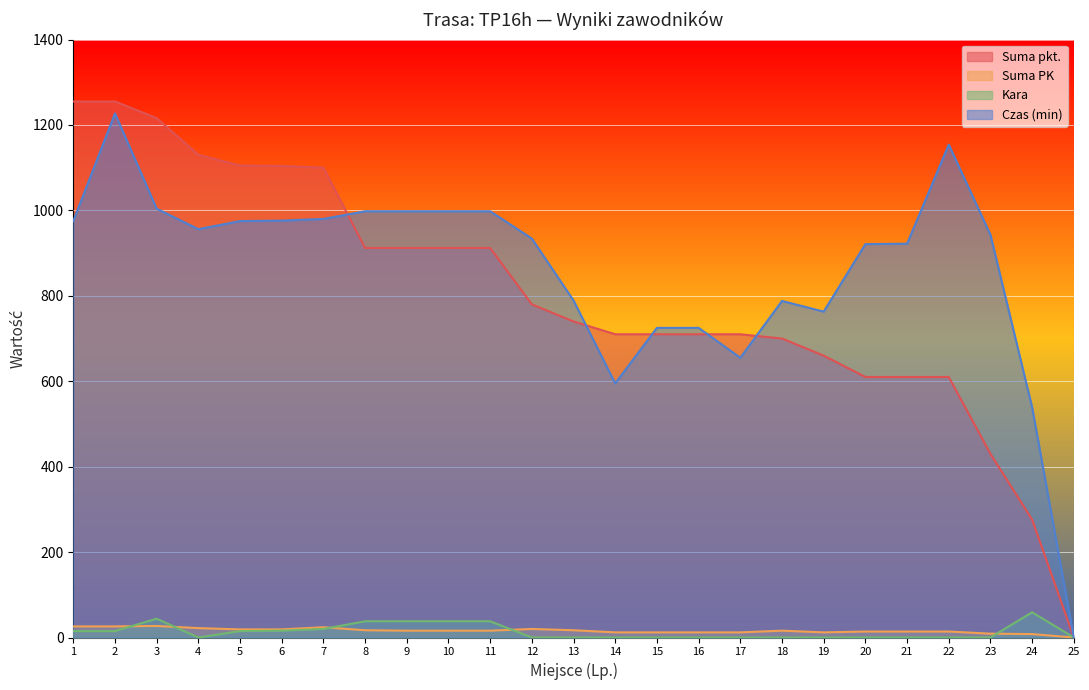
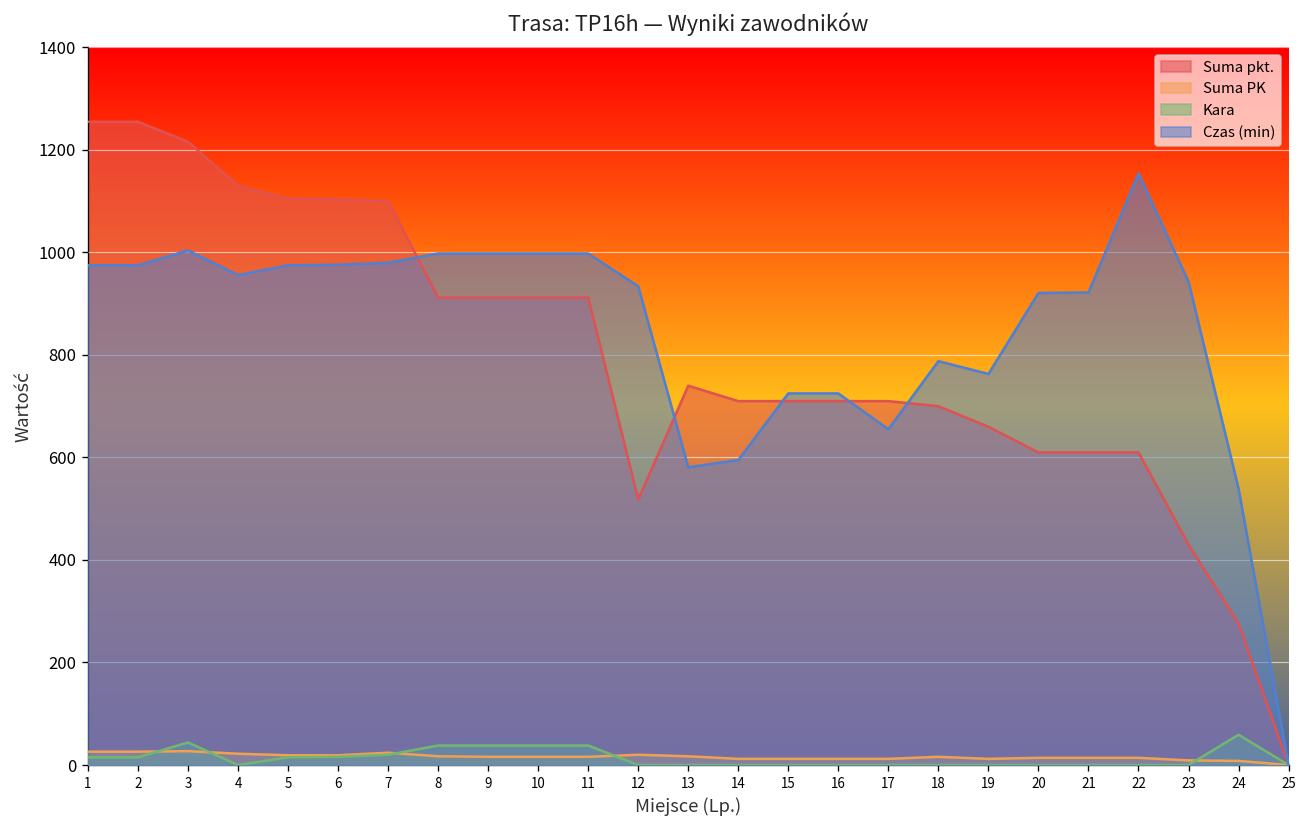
  {
    "Suma pkt.": {
      "1": 1260,
      "2": 1260,
      "3": 1220,
      "4": 1130,
      "5": 1110,
      "6": 1100,
      "7": 1100,
      "8": 910,
      "9": 910,
      "10": 910,
      "11": 910,
-     "12": 780,
+     "12": 520,
      "13": 740,
      "14": 710,
      "15": 710,
      "16": 710,
      "17": 710,
      "18": 700,
      "19": 660,
      "20": 610,
      "21": 610,
      "22": 610,
      "23": 430,
      "24": 280
    },
    "Suma PK": {
      "1": 30,
      "2": 30,
      "3": 30,
      "4": 20,
      "8": 20,
      "9": 20,
      "10": 20,
      "11": 20,
      "12": 20,
      "13": 20,
      "14": 10,
      "15": 10,
      "16": 10,
      "17": 10,
      "18": 20,
      "19": 10,
      "20": 10,
      "21": 10,
      "22": 10,
      "23": 10,
      "24": 10
    },
    "Kara": {
      "1": 20,
      "2": 20,
      "3": 40,
      "4": 0,
      "8": 40,
      "9": 40,
      "10": 40,
      "11": 40,
      "12": 0,
      "13": 0,
      "14": 0,
      "15": 0,
      "16": 0,
      "17": 0,
      "18": 0,
      "19": 0,
      "20": 0,
      "21": 0,
      "22": 0,
      "23": 0,
      "24": 60
    },
    "Czas (min)": {
      "1": 980,
-     "2": 1230,
+     "2": 980,
      "3": 1000,
      "4": 960,
      "5": 980,
      "6": 980,
      "7": 980,
      "8": 1000,
      "9": 1000,
      "10": 1000,
      "11": 1000,
      "12": 930,
-     "13": 790,
+     "13": 580,
      "14": 600,
      "15": 730,
      "16": 730,
      "17": 660,
      "18": 790,
      "19": 760,
      "20": 920,
      "21": 920,
      "22": 1150,
      "23": 940,
      "24": 540
    }
  }
